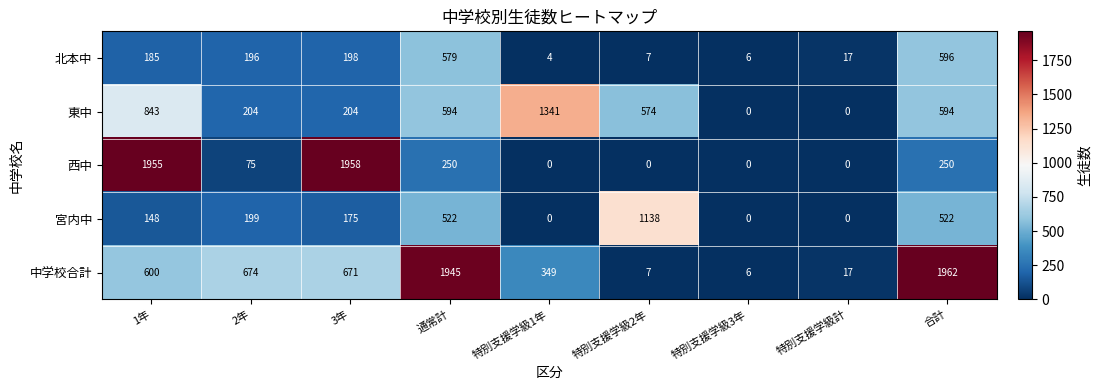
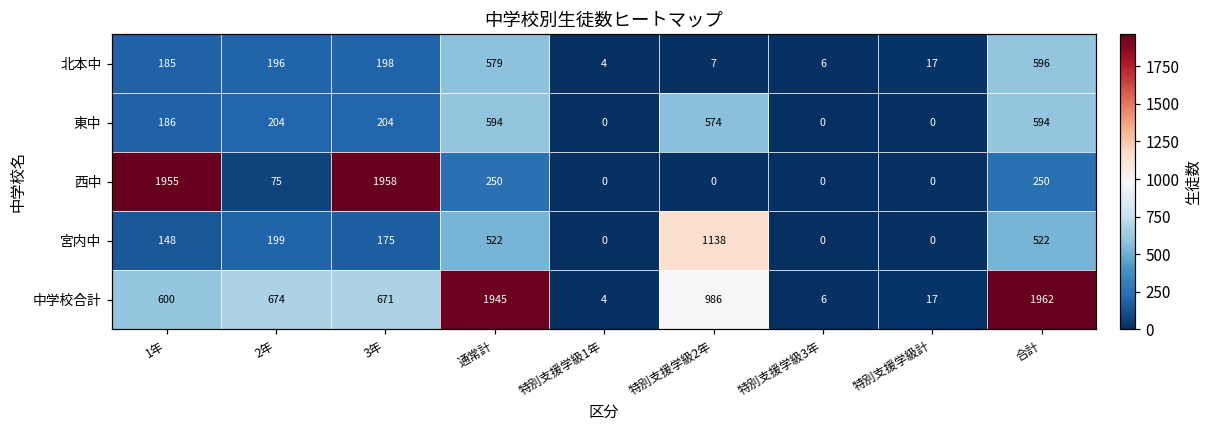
  {
    "北本中": {
      "1年": 185,
      "2年": 196,
      "3年": 198,
      "通常計": 579,
      "特別支援学級1年": 4,
      "特別支援学級2年": 7,
      "特別支援学級3年": 6,
      "特別支援学級計": 17,
      "合計": 596
    },
    "東中": {
-     "1年": 843,
+     "1年": 186,
      "2年": 204,
      "3年": 204,
      "通常計": 594,
-     "特別支援学級1年": 1341,
+     "特別支援学級1年": 0,
      "特別支援学級2年": 574,
      "特別支援学級3年": 0,
      "特別支援学級計": 0,
      "合計": 594
    },
    "西中": {
      "1年": 1955,
      "2年": 75,
      "3年": 1958,
      "通常計": 250,
      "特別支援学級1年": 0,
      "特別支援学級2年": 0,
      "特別支援学級3年": 0,
      "特別支援学級計": 0,
      "合計": 250
    },
    "宮内中": {
      "1年": 148,
      "2年": 199,
      "3年": 175,
      "通常計": 522,
      "特別支援学級1年": 0,
      "特別支援学級2年": 1138,
      "特別支援学級3年": 0,
      "特別支援学級計": 0,
      "合計": 522
    },
    "中学校合計": {
      "1年": 600,
      "2年": 674,
      "3年": 671,
      "通常計": 1945,
-     "特別支援学級1年": 349,
-     "特別支援学級2年": 7,
+     "特別支援学級1年": 4,
+     "特別支援学級2年": 986,
      "特別支援学級3年": 6,
      "特別支援学級計": 17,
      "合計": 1962
    }
  }
